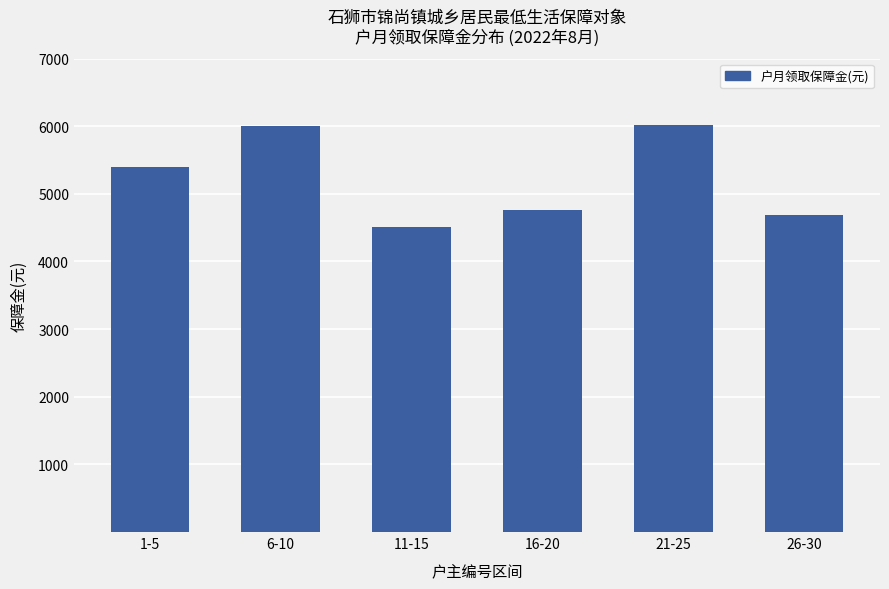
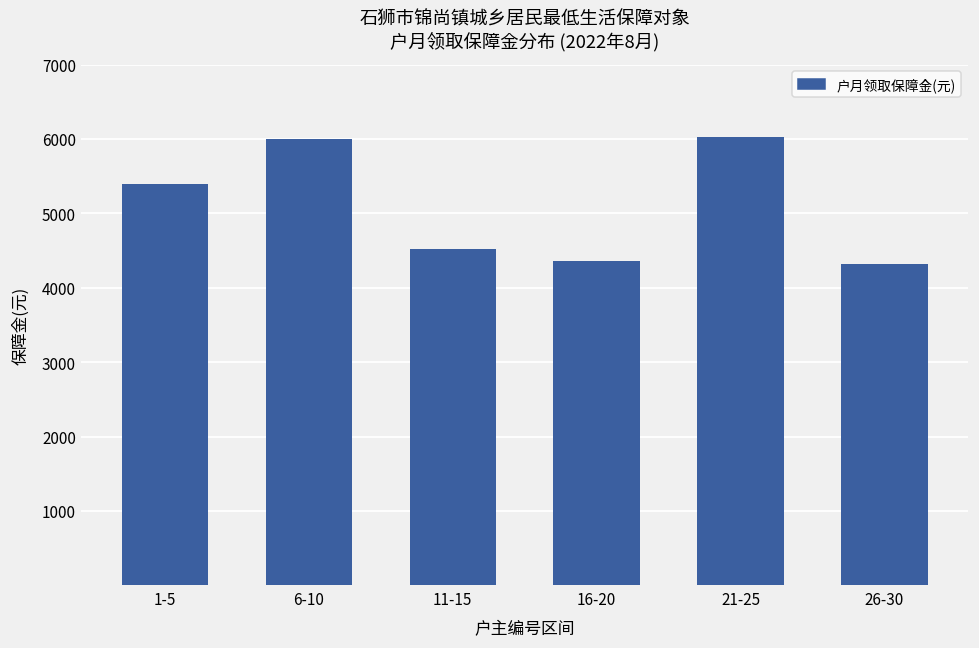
  {
    "1-5": 5400,
    "6-10": 6000,
    "11-15": 4500,
-   "16-20": 4800,
+   "16-20": 4400,
    "21-25": 6000,
-   "26-30": 4700
+   "26-30": 4300
  }
